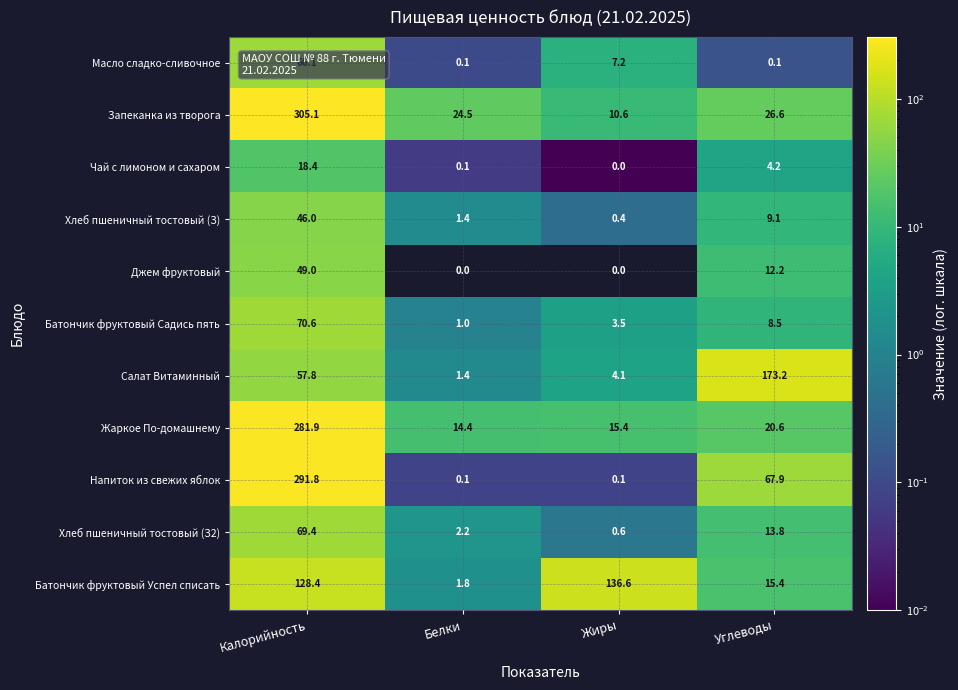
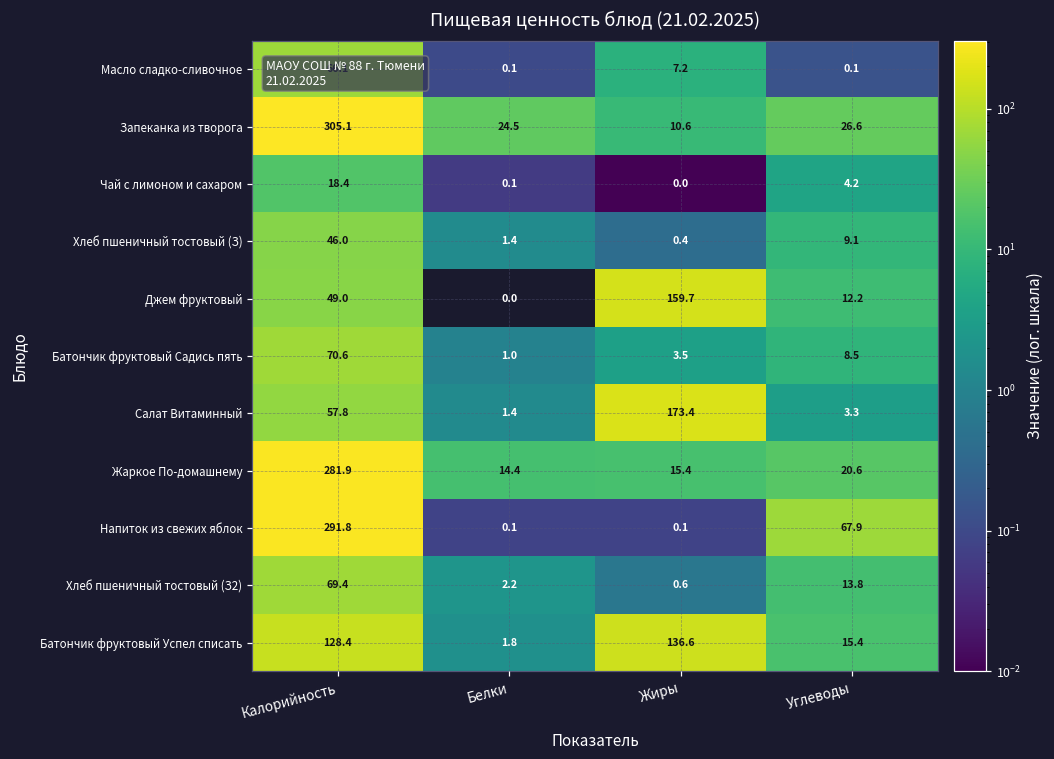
  {
    "Масло сладко-сливочное": {
      "Белки": 0.1,
      "Жиры": 7.2,
      "Углеводы": 0.1
    },
    "Запеканка из творога": {
      "Калорийность": 305.1,
      "Белки": 24.5,
      "Жиры": 10.6,
      "Углеводы": 26.6
    },
    "Чай с лимоном и сахаром": {
      "Калорийность": 18.4,
      "Белки": 0.1,
      "Жиры": 0.0,
      "Углеводы": 4.2
    },
    "Хлеб пшеничный тостовый (З)": {
      "Калорийность": 46.0,
      "Белки": 1.4,
      "Жиры": 0.4,
      "Углеводы": 9.1
    },
    "Джем фруктовый": {
      "Калорийность": 49.0,
      "Белки": 0.0,
-     "Жиры": 0.0,
+     "Жиры": 159.7,
      "Углеводы": 12.2
    },
    "Батончик фруктовый Садись пять": {
      "Калорийность": 70.6,
      "Белки": 1.0,
      "Жиры": 3.5,
      "Углеводы": 8.5
    },
    "Салат Витаминный": {
      "Калорийность": 57.8,
      "Белки": 1.4,
-     "Жиры": 4.1,
-     "Углеводы": 173.2
+     "Жиры": 173.4,
+     "Углеводы": 3.3
    },
    "Жаркое По-домашнему": {
      "Калорийность": 281.9,
      "Белки": 14.4,
      "Жиры": 15.4,
      "Углеводы": 20.6
    },
    "Напиток из свежих яблок": {
      "Калорийность": 291.8,
      "Белки": 0.1,
      "Жиры": 0.1,
      "Углеводы": 67.9
    },
    "Хлеб пшеничный тостовый (З2)": {
      "Калорийность": 69.4,
      "Белки": 2.2,
      "Жиры": 0.6,
      "Углеводы": 13.8
    },
    "Батончик фруктовый Успел списать": {
      "Калорийность": 128.4,
      "Белки": 1.8,
      "Жиры": 136.6,
      "Углеводы": 15.4
    }
  }
